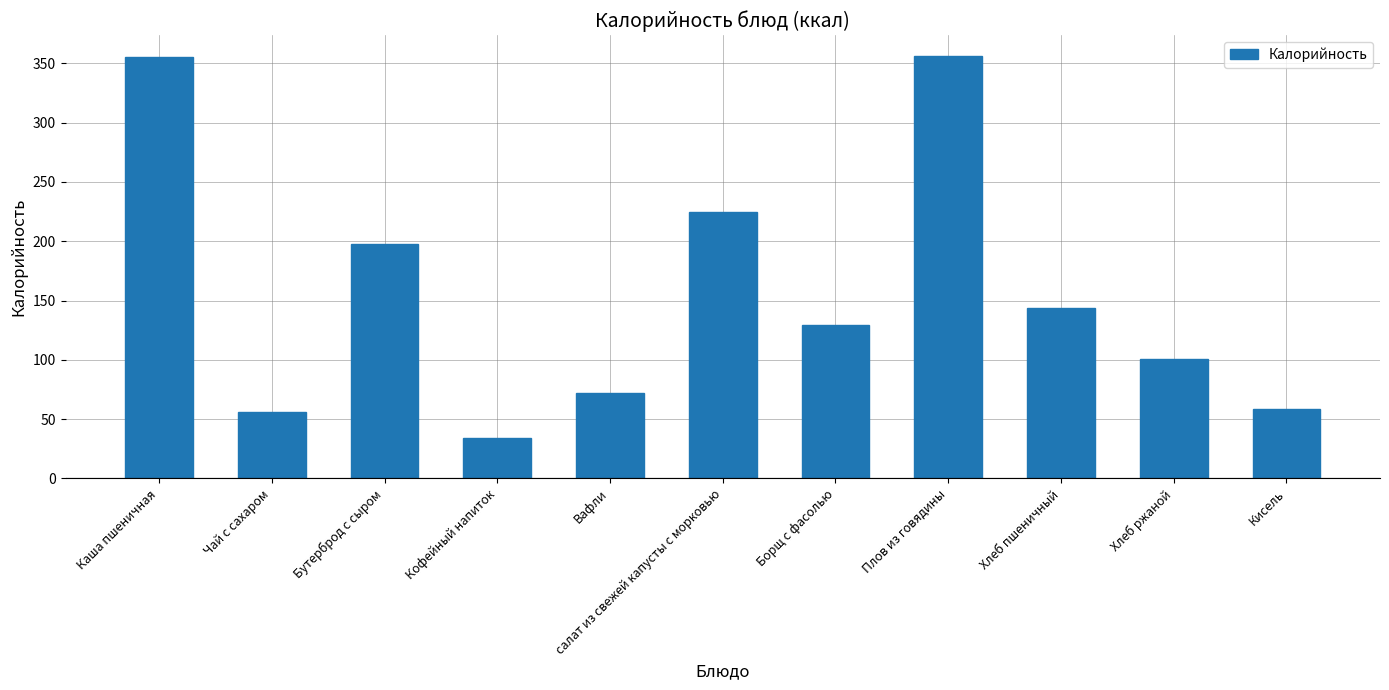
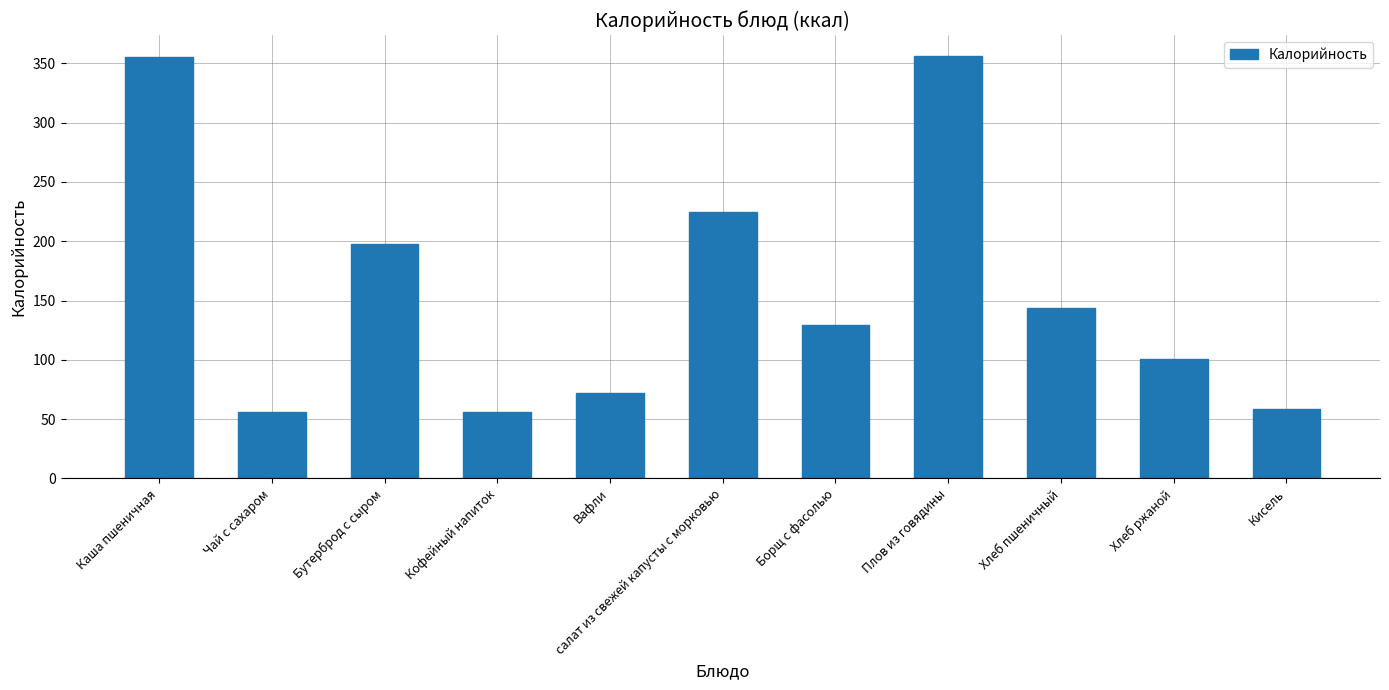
  {
    "Каша пшеничная": 355,
    "Чай с сахаром": 56,
    "Бутерброд с сыром": 198,
-   "Кофейный напиток": 34,
+   "Кофейный напиток": 56,
    "Вафли": 72,
    "салат из свежей капусты с морковью": 225,
    "Борщ с фасолью": 129,
    "Плов из говядины": 356,
    "Хлеб пшеничный": 144,
    "Хлеб ржаной": 101,
    "Кисель": 59
  }
